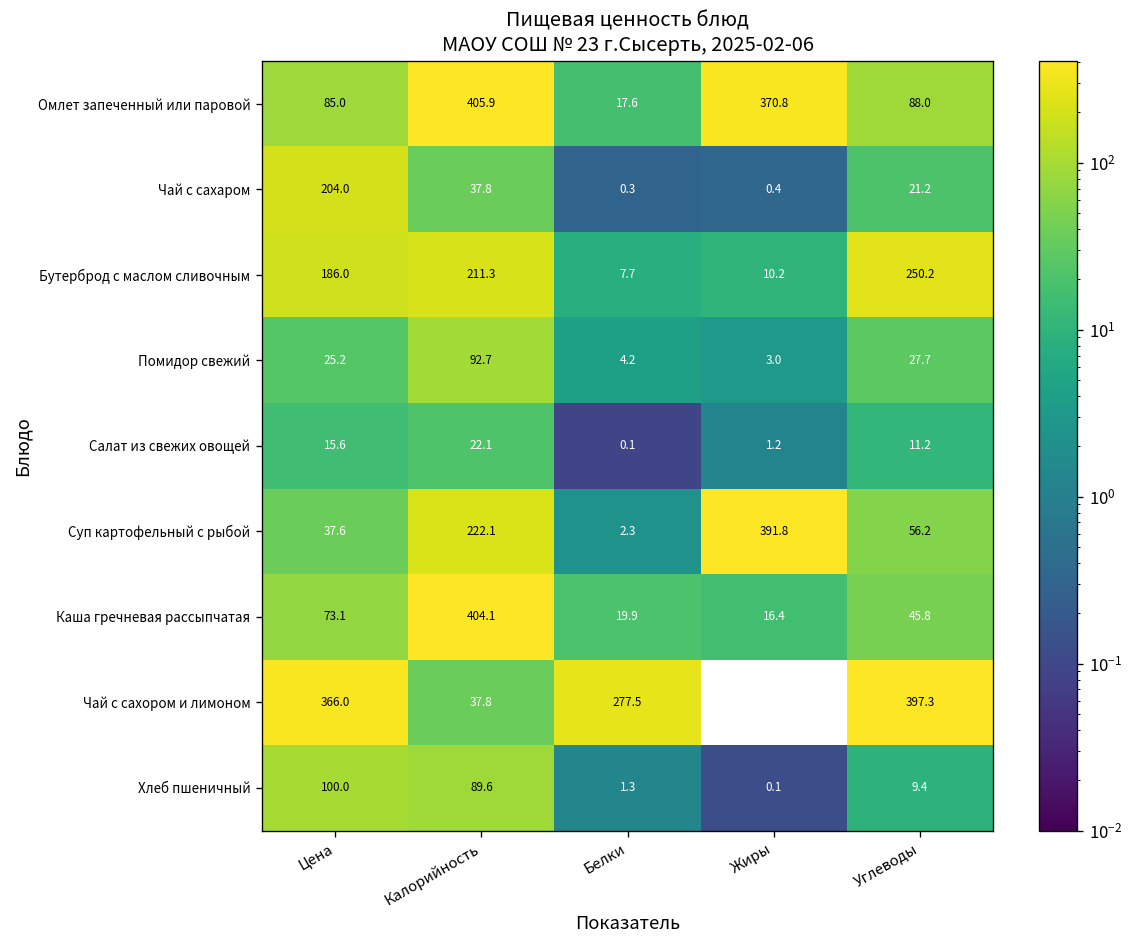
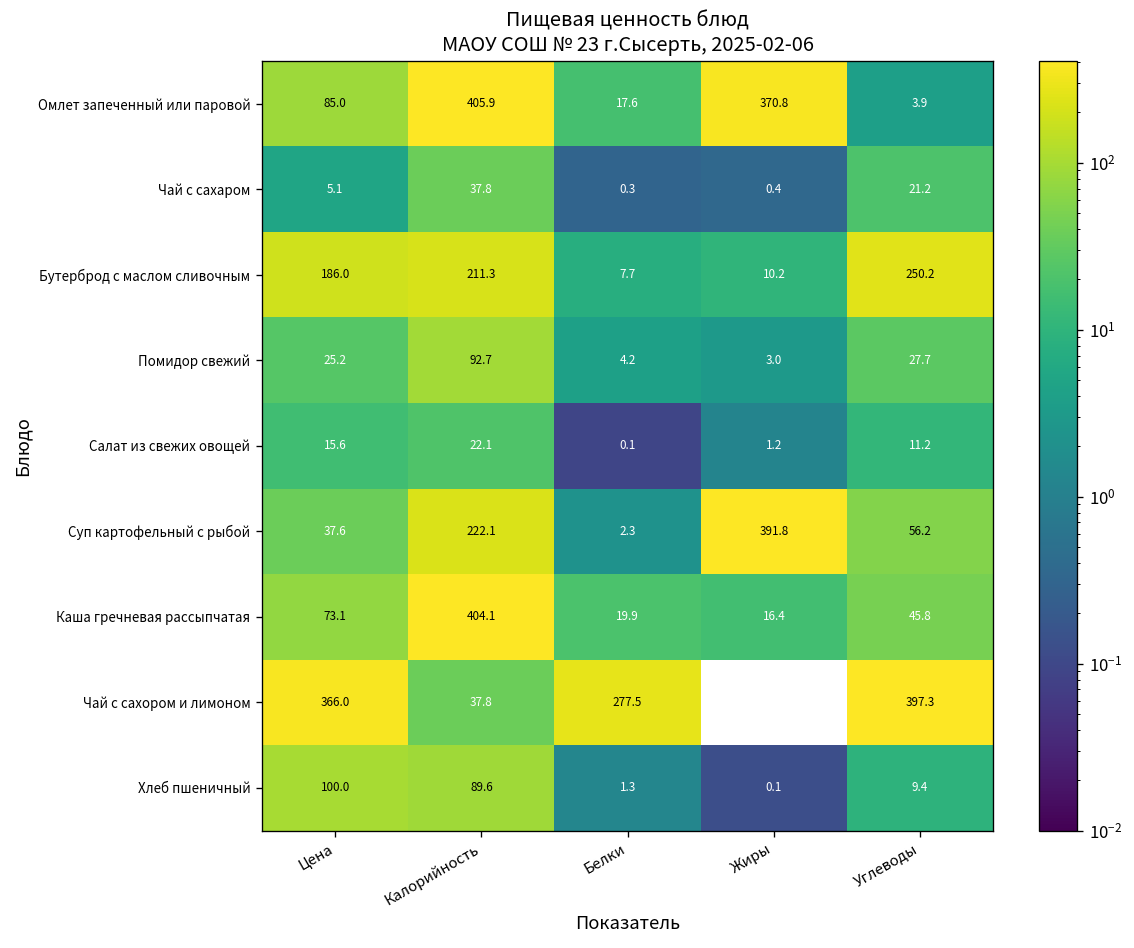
  {
    "Омлет запеченный или паровой": {
      "Цена": 85.0,
      "Калорийность": 405.9,
      "Белки": 17.6,
      "Жиры": 370.8,
-     "Углеводы": 88.0
+     "Углеводы": 3.9
    },
    "Чай с сахаром": {
-     "Цена": 204.0,
+     "Цена": 5.1,
      "Калорийность": 37.8,
      "Белки": 0.3,
      "Жиры": 0.4,
      "Углеводы": 21.2
    },
    "Бутерброд с маслом сливочным": {
      "Цена": 186.0,
      "Калорийность": 211.3,
      "Белки": 7.7,
      "Жиры": 10.2,
      "Углеводы": 250.2
    },
    "Помидор свежий": {
      "Цена": 25.2,
      "Калорийность": 92.7,
      "Белки": 4.2,
      "Жиры": 3.0,
      "Углеводы": 27.7
    },
    "Салат из свежих овощей": {
      "Цена": 15.6,
      "Калорийность": 22.1,
      "Белки": 0.1,
      "Жиры": 1.2,
      "Углеводы": 11.2
    },
    "Суп картофельный с рыбой": {
      "Цена": 37.6,
      "Калорийность": 222.1,
      "Белки": 2.3,
      "Жиры": 391.8,
      "Углеводы": 56.2
    },
    "Каша гречневая рассыпчатая": {
      "Цена": 73.1,
      "Калорийность": 404.1,
      "Белки": 19.9,
      "Жиры": 16.4,
      "Углеводы": 45.8
    },
    "Чай с сахором и лимоном": {
      "Цена": 366.0,
      "Калорийность": 37.8,
      "Белки": 277.5,
      "Углеводы": 397.3
    },
    "Хлеб пшеничный": {
      "Цена": 100.0,
      "Калорийность": 89.6,
      "Белки": 1.3,
      "Жиры": 0.1,
      "Углеводы": 9.4
    }
  }
